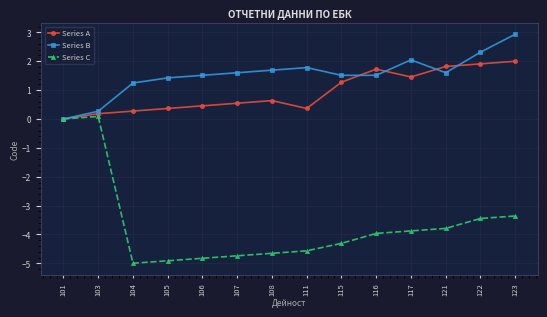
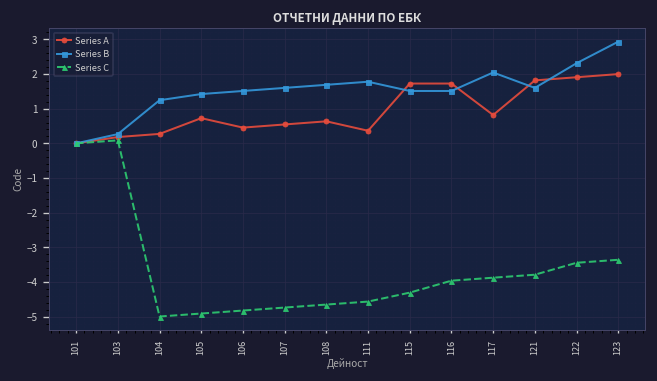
  {
    "Series A": {
      "104": 0.3,
-     "105": 0.4,
+     "105": 0.7,
      "106": 0.5,
      "107": 0.5,
      "108": 0.6,
      "111": 0.4,
-     "115": 1.3,
+     "115": 1.7,
      "116": 1.7,
-     "117": 1.5,
+     "117": 0.8,
      "121": 1.8,
      "122": 1.9,
      "123": 2.0
    },
    "Series B": {
      "104": 1.2,
      "105": 1.4,
      "106": 1.5,
      "107": 1.6,
      "108": 1.7,
      "111": 1.8,
      "115": 1.5,
      "116": 1.5,
      "117": 2.0,
      "121": 1.6,
      "122": 2.3,
      "123": 2.9
    },
    "Series C": {
      "103": 0.1,
      "104": -5.0,
      "105": -4.9,
      "106": -4.8,
      "107": -4.7,
      "108": -4.7,
      "111": -4.6,
      "115": -4.3,
      "116": -4.0,
      "117": -3.9,
      "121": -3.8,
      "122": -3.4,
      "123": -3.4
    }
  }
